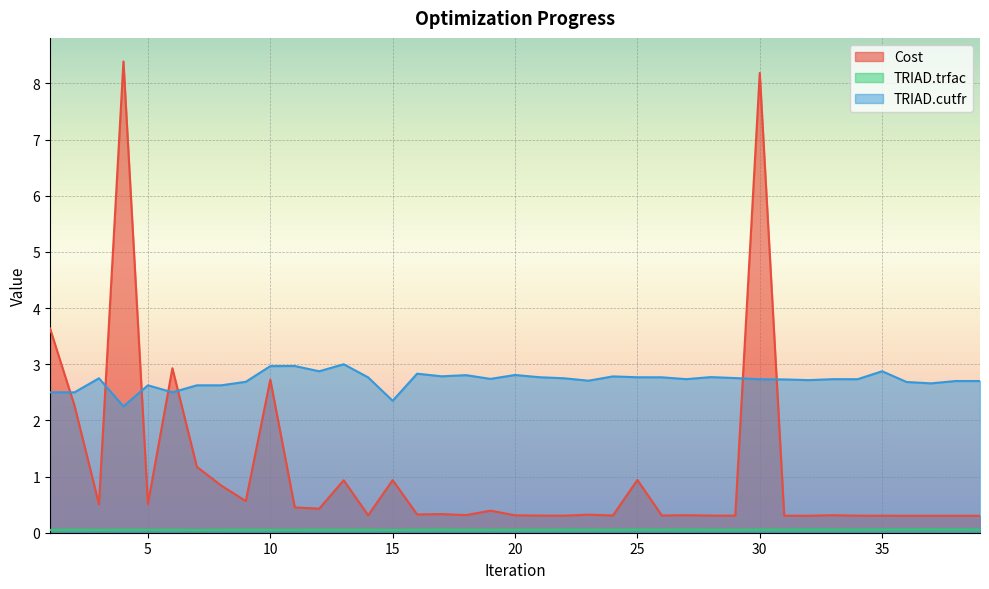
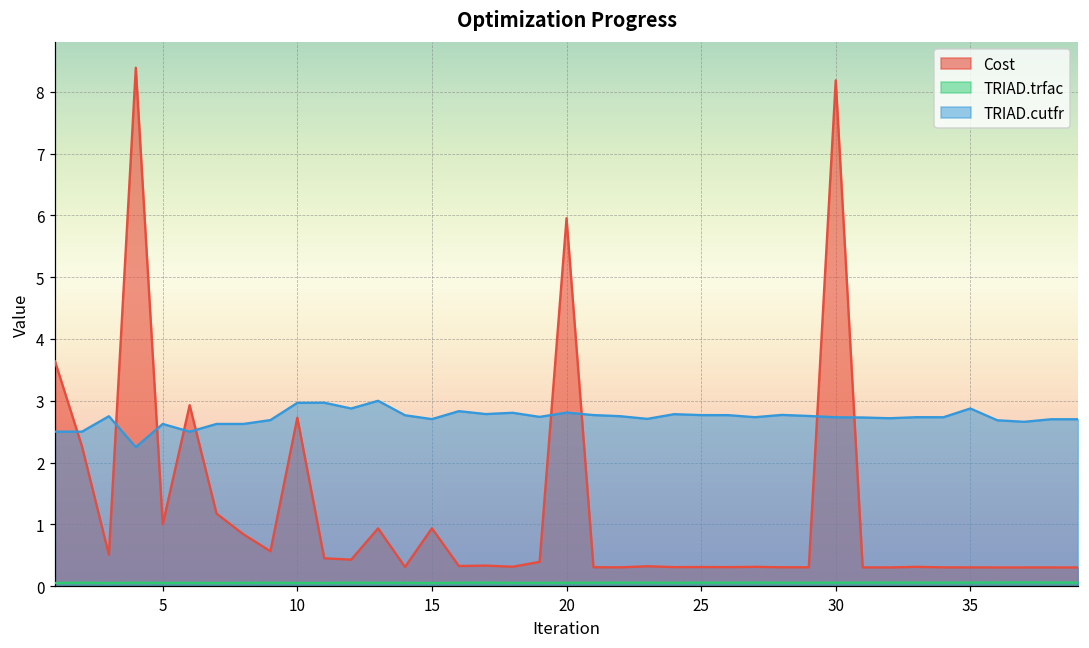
  {
    "Cost": {
-     "5": 0.5,
+     "5": 1.0,
      "10": 2.7,
      "15": 0.9,
-     "20": 0.3,
-     "25": 0.9,
+     "20": 6.0,
+     "25": 0.3,
      "30": 8.2,
      "35": 0.3
    },
    "TRIAD.trfac": {
      "5": 0.1,
      "10": 0.1,
      "15": 0.0,
      "20": 0.1,
      "25": 0.1,
      "30": 0.1,
      "35": 0.1
    },
    "TRIAD.cutfr": {
      "5": 2.6,
      "10": 3.0,
-     "15": 2.3,
+     "15": 2.7,
      "20": 2.8,
      "25": 2.8,
      "30": 2.7,
      "35": 2.9
    }
  }
